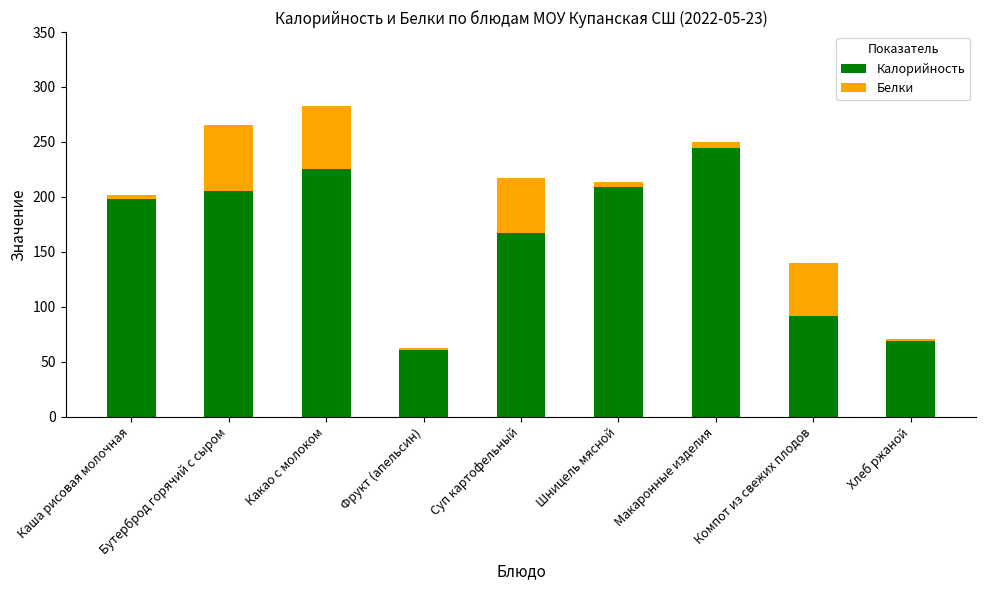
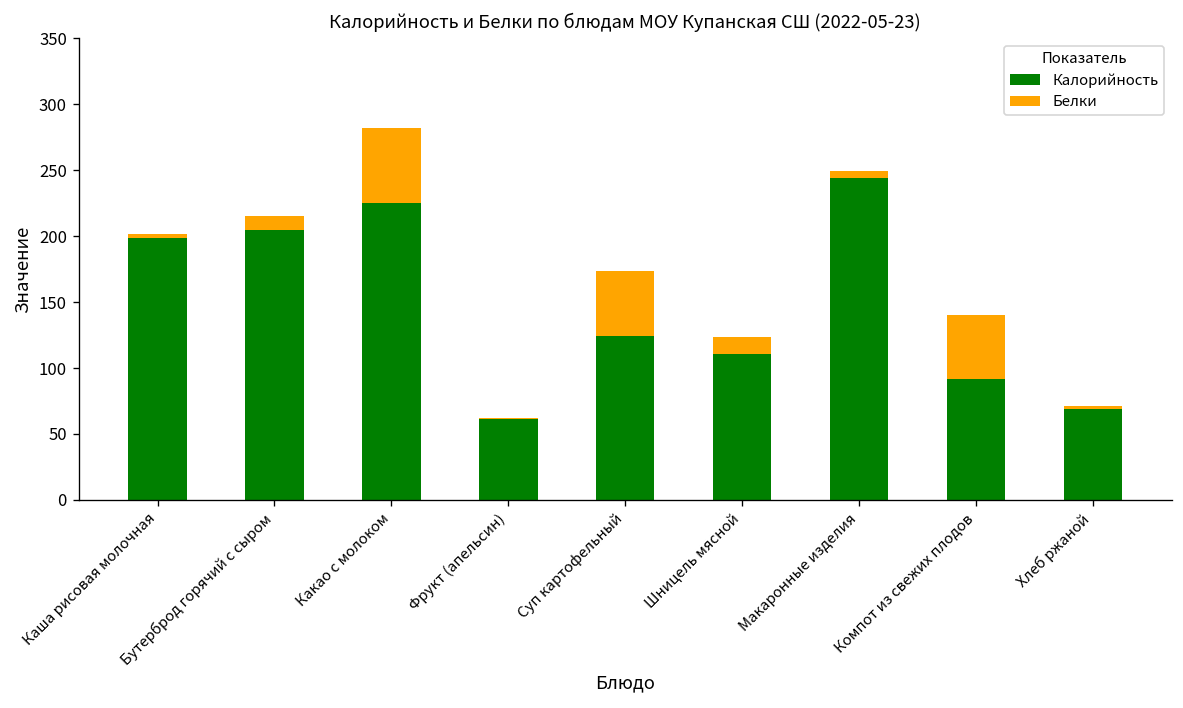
  {
    "Калорийность": {
      "Каша рисовая молочная": 198,
      "Бутерброд горячий с сыром": 205,
      "Какао с молоком": 225,
      "Фрукт (апельсин)": 61,
-     "Суп картофельный": 167,
-     "Шницель мясной": 209,
+     "Суп картофельный": 124,
+     "Шницель мясной": 111,
      "Макаронные изделия": 245,
      "Компот из свежих плодов": 92,
      "Хлеб ржаной": 69
    },
    "Белки": {
      "Каша рисовая молочная": 3,
-     "Бутерброд горячий с сыром": 60,
+     "Бутерброд горячий с сыром": 10,
      "Какао с молоком": 57,
      "Суп картофельный": 50,
-     "Шницель мясной": 5,
+     "Шницель мясной": 13,
      "Макаронные изделия": 5,
      "Компот из свежих плодов": 49
    }
  }
